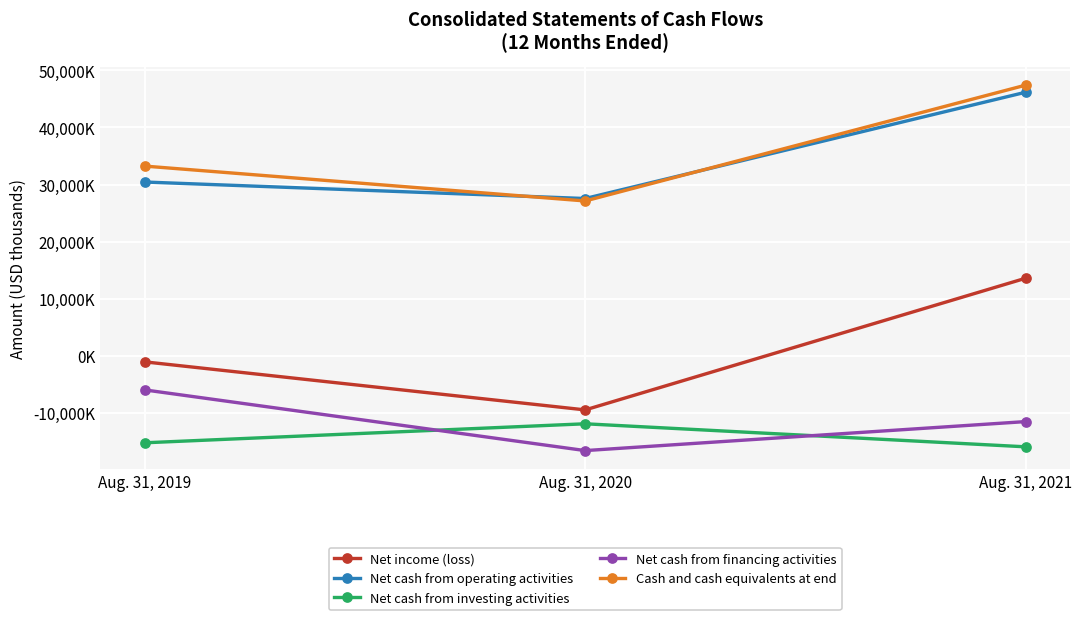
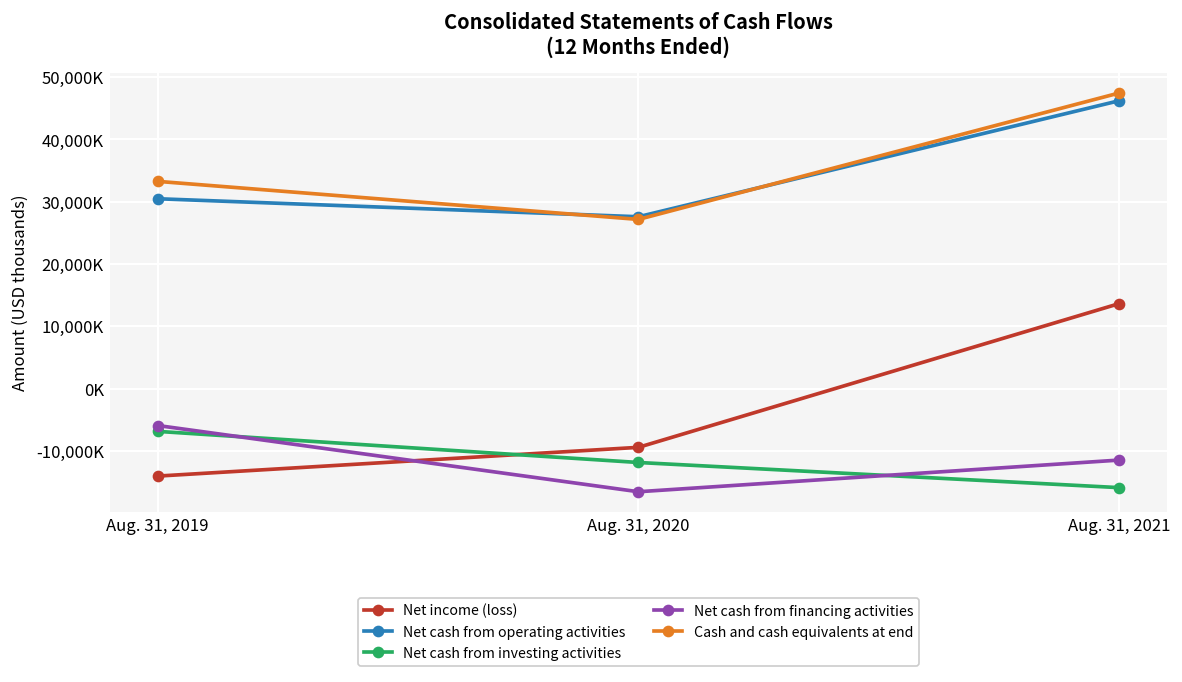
  {
    "Net income (loss)": {
-     "Aug. 31, 2019": "-1,000,000",
+     "Aug. 31, 2019": "-14,000,000",
      "Aug. 31, 2020": "-9,000,000",
      "Aug. 31, 2021": "14,000,000"
    },
    "Net cash from operating activities": {
      "Aug. 31, 2019": "30,000,000",
      "Aug. 31, 2021": "46,000,000"
    },
    "Net cash from investing activities": {
-     "Aug. 31, 2019": "-15,000,000",
+     "Aug. 31, 2019": "-7,000,000",
      "Aug. 31, 2020": "-12,000,000",
      "Aug. 31, 2021": "-16,000,000"
    },
    "Net cash from financing activities": {
      "Aug. 31, 2019": "-6,000,000",
      "Aug. 31, 2020": "-17,000,000",
      "Aug. 31, 2021": "-11,000,000"
    },
    "Cash and cash equivalents at end": {
      "Aug. 31, 2019": "33,000,000",
      "Aug. 31, 2021": "47,000,000"
    }
  }
